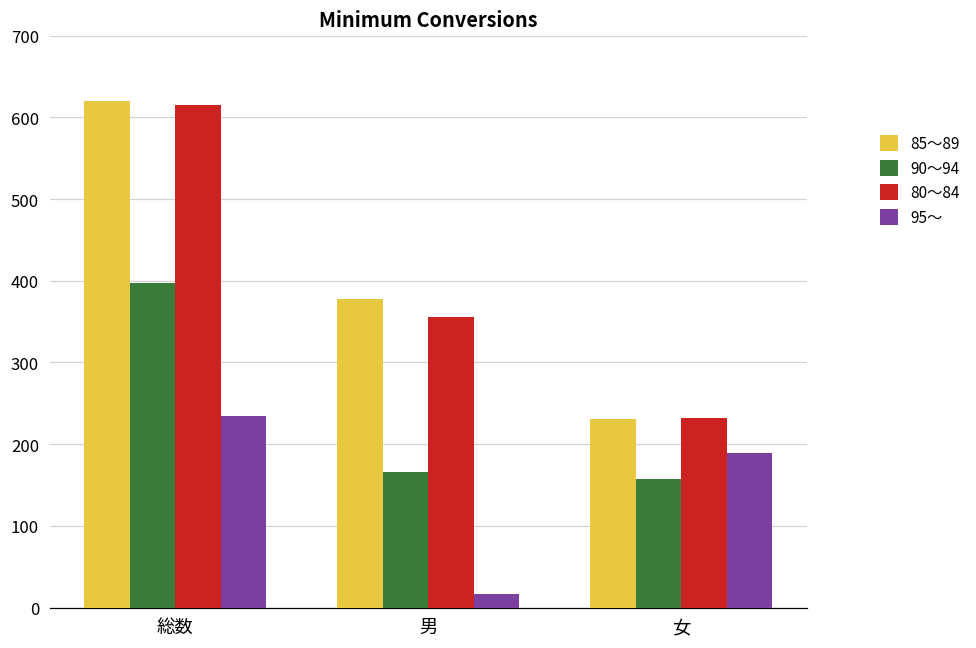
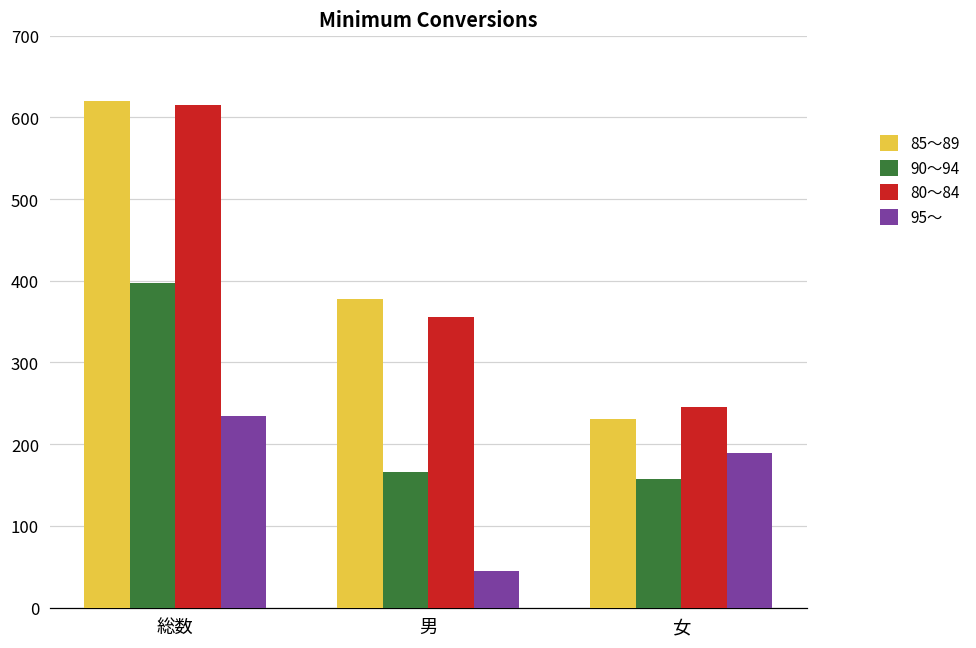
  {
    "85～89": {
      "総数": 620,
      "男": 380,
      "女": 230
    },
    "90～94": {
      "総数": 400,
      "男": 170,
      "女": 160
    },
    "80～84": {
      "総数": 620,
      "男": 360,
-     "女": 230
+     "女": 250
    },
    "95～": {
      "総数": 230,
-     "男": 20,
+     "男": 50,
      "女": 190
    }
  }
